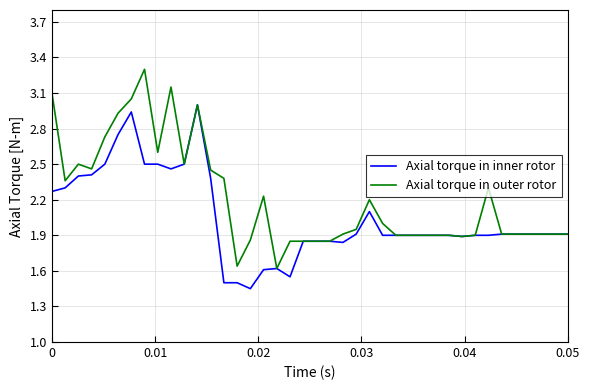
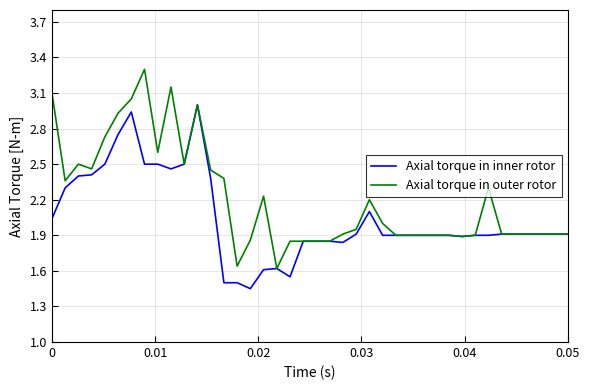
  {
    "Axial torque in inner rotor": {
-     "0": 2.27
+     "0": 2.04
    },
    "Axial torque in outer rotor": {
      "0": 3.10
    }
  }
